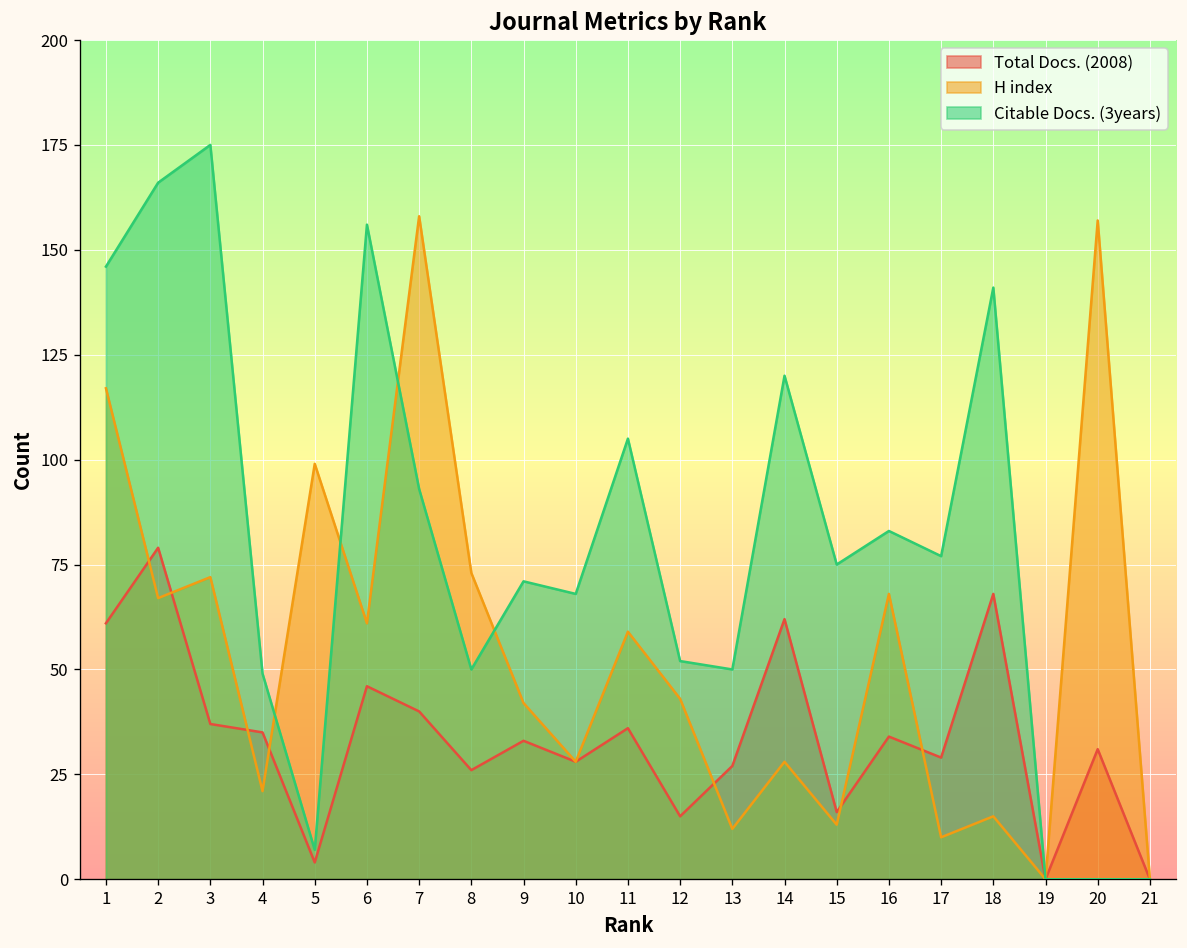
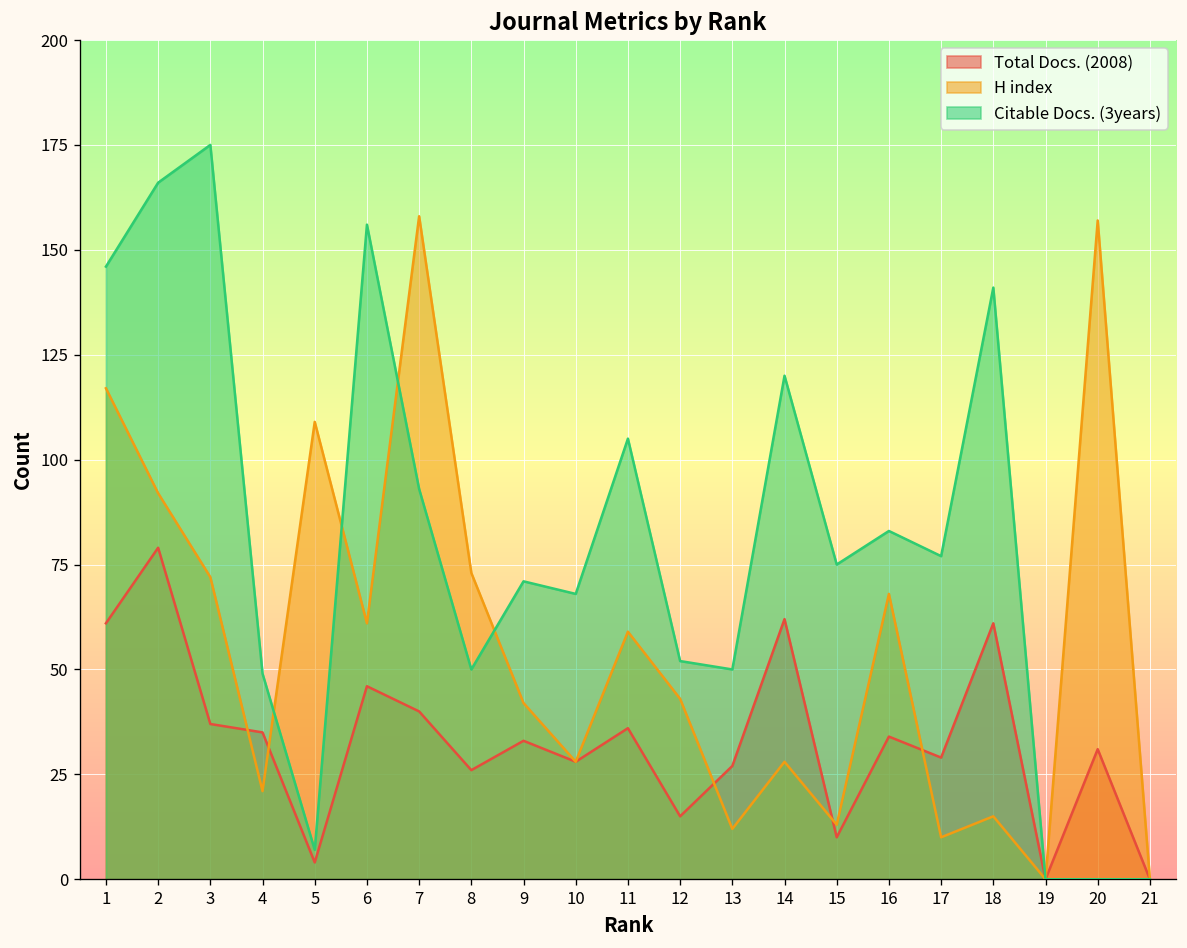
  {
    "Total Docs. (2008)": {
      "1": 61,
      "2": 79,
      "3": 37,
      "4": 35,
      "5": 4,
      "6": 46,
      "7": 40,
      "8": 26,
      "9": 33,
      "11": 36,
      "12": 15,
      "13": 27,
      "14": 62,
-     "15": 16,
+     "15": 10,
      "16": 34,
      "17": 29,
-     "18": 68,
+     "18": 61,
      "20": 31
    },
    "H index": {
      "1": 117,
-     "2": 67,
+     "2": 92,
      "3": 72,
      "4": 21,
-     "5": 99,
+     "5": 109,
      "6": 61,
      "7": 158,
      "8": 73,
      "9": 42,
      "11": 59,
      "12": 43,
      "13": 12,
      "14": 28,
      "15": 13,
      "16": 68,
      "17": 10,
      "18": 15,
      "20": 157
    },
    "Citable Docs. (3years)": {
      "1": 146,
      "2": 166,
      "3": 175,
      "4": 49,
      "5": 7,
      "6": 156,
      "7": 93,
      "8": 50,
      "9": 71,
      "10": 68,
      "11": 105,
      "12": 52,
      "13": 50,
      "14": 120,
      "15": 75,
      "16": 83,
      "17": 77,
      "18": 141,
      "20": 0
    }
  }
